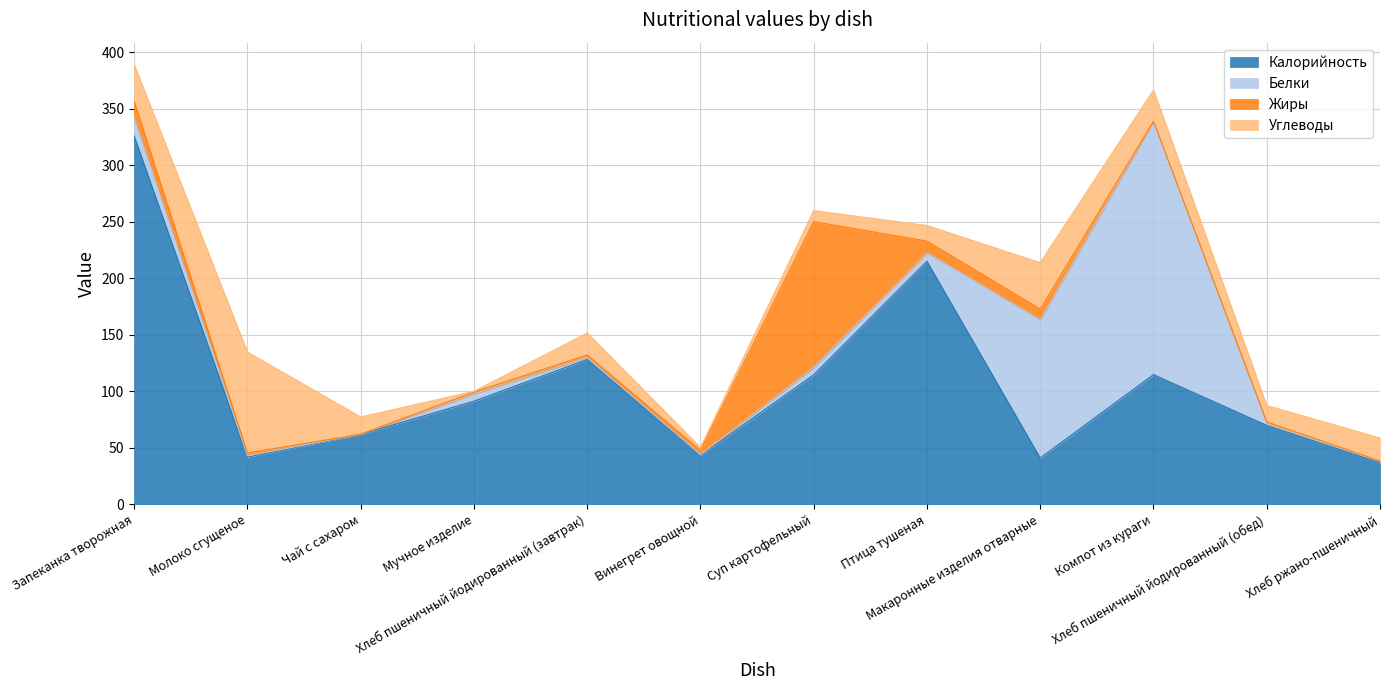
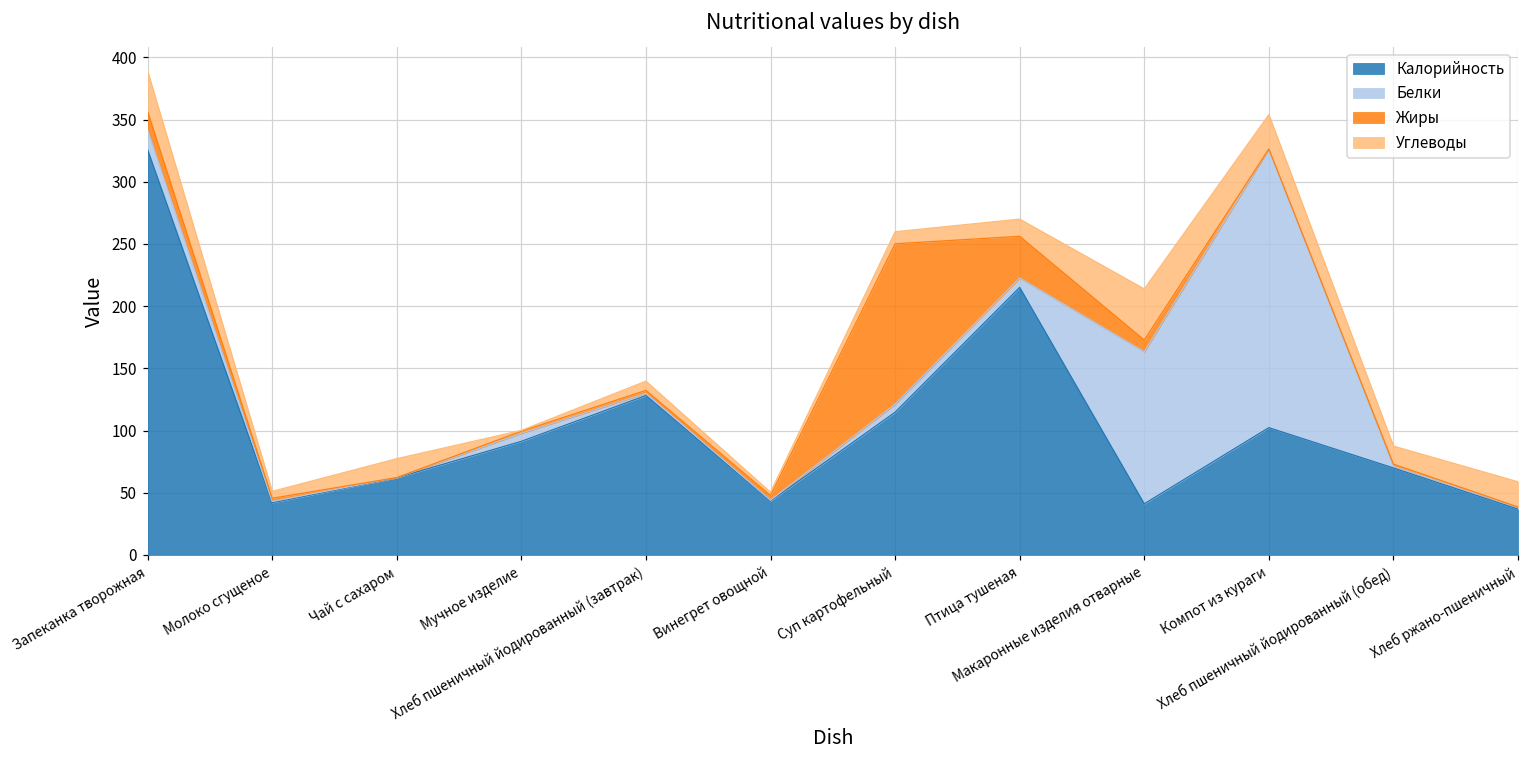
  {
    "Калорийность": {
      "Запеканка творожная": 326,
      "Мучное изделие": 91,
      "Суп картофельный": 115,
      "Птица тушеная": 215,
      "Макаронные изделия отварные": 41,
-     "Компот из кураги": 115
+     "Компот из кураги": 102
    },
    "Белки": {
      "Запеканка творожная": 16,
      "Суп картофельный": 7,
      "Птица тушеная": 8,
      "Макаронные изделия отварные": 122
    },
    "Жиры": {
      "Запеканка творожная": 15,
      "Молоко сгущеное": 3,
      "Хлеб пшеничный йодированный (завтрак)": 2,
      "Винегрет овощной": 4,
      "Суп картофельный": 129,
-     "Птица тушеная": 10,
+     "Птица тушеная": 33,
      "Макаронные изделия отварные": 9
    },
    "Углеводы": {
      "Запеканка творожная": 32,
-     "Молоко сгущеное": 89,
+     "Молоко сгущеное": 6,
      "Чай с сахаром": 15,
-     "Хлеб пшеничный йодированный (завтрак)": 19,
+     "Хлеб пшеничный йодированный (завтрак)": 7,
      "Винегрет овощной": 3,
      "Суп картофельный": 10,
      "Птица тушеная": 14,
      "Макаронные изделия отварные": 41,
      "Компот из кураги": 28,
      "Хлеб пшеничный йодированный (обед)": 14,
      "Хлеб ржано-пшеничный": 20
    }
  }
